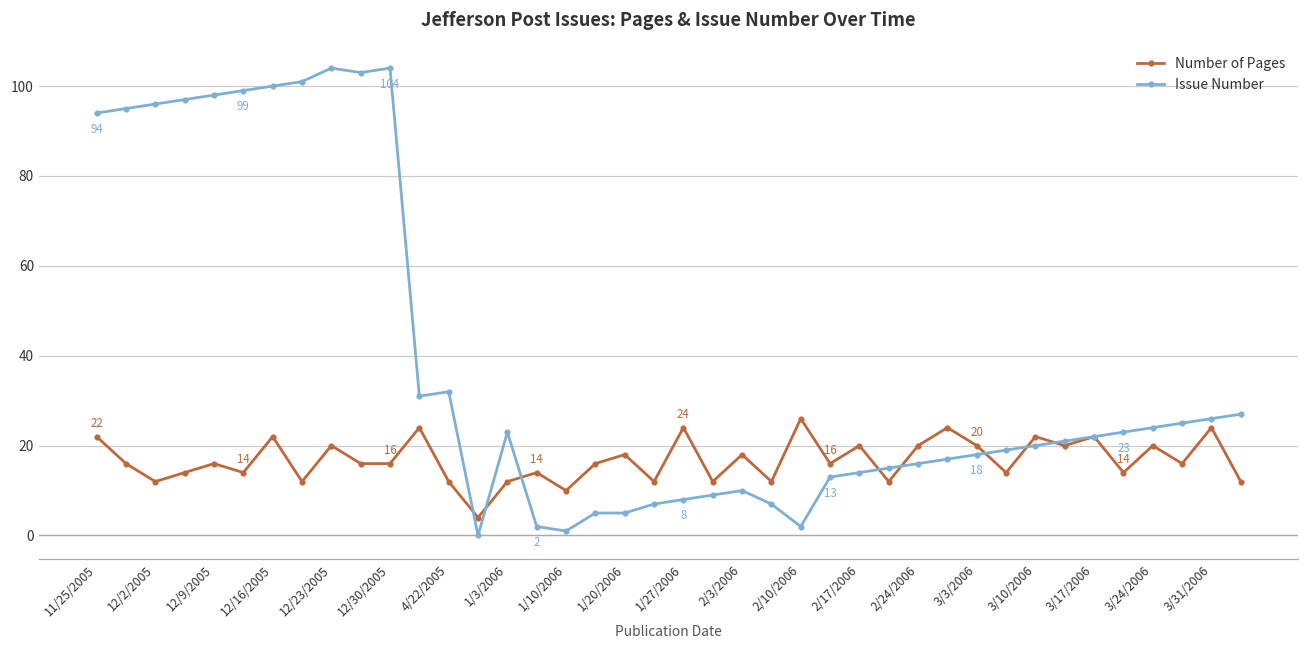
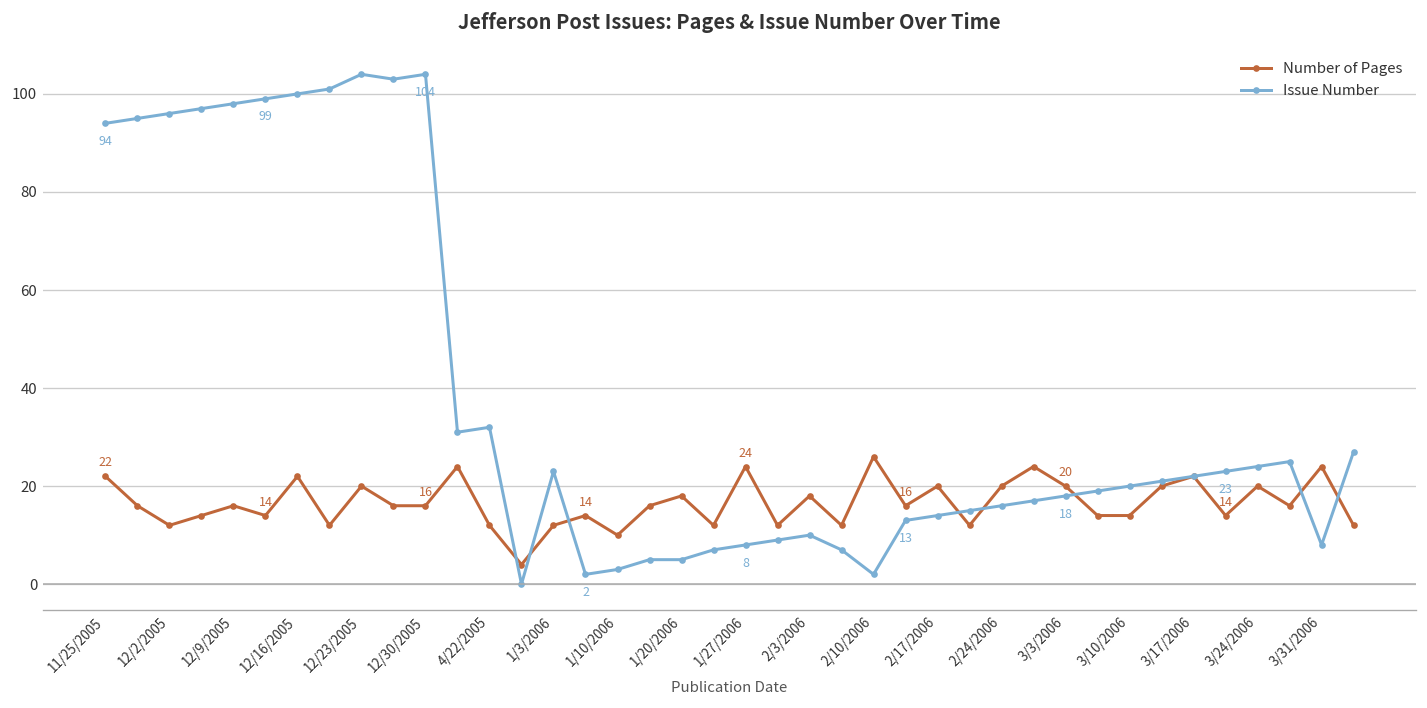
  {
    "Number of Pages": {
      "12/2/2005": 12,
      "12/9/2005": 16,
      "12/16/2005": 22,
      "12/23/2005": 20,
      "4/22/2005": 12,
      "1/3/2006": 12,
      "1/10/2006": 10,
      "1/20/2006": 18,
      "2/3/2006": 18,
      "2/10/2006": 26,
      "2/17/2006": 20,
      "2/24/2006": 20,
-     "3/10/2006": 22,
+     "3/10/2006": 14,
      "3/24/2006": 20,
      "3/31/2006": 24
    },
    "Issue Number": {
      "12/2/2005": 96,
      "12/9/2005": 98,
      "12/16/2005": 100,
      "12/23/2005": 104,
      "4/22/2005": 32,
      "1/3/2006": 23,
-     "1/10/2006": 1,
+     "1/10/2006": 3,
      "1/20/2006": 5,
      "2/3/2006": 10,
      "2/10/2006": 2,
      "2/17/2006": 14,
      "2/24/2006": 16,
      "3/10/2006": 20,
      "3/24/2006": 24,
-     "3/31/2006": 26
+     "3/31/2006": 8
    }
  }
